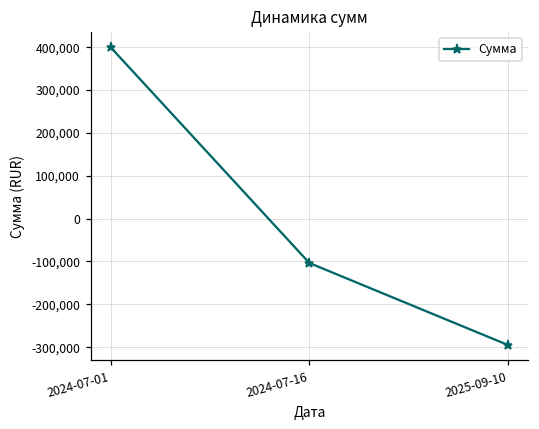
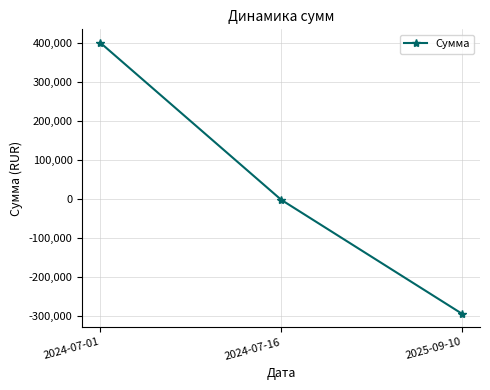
  {
    "2024-07-01": "400,000",
-   "2024-07-16": "-100,000",
+   "2024-07-16": "0",
    "2025-09-10": "-300,000"
  }
